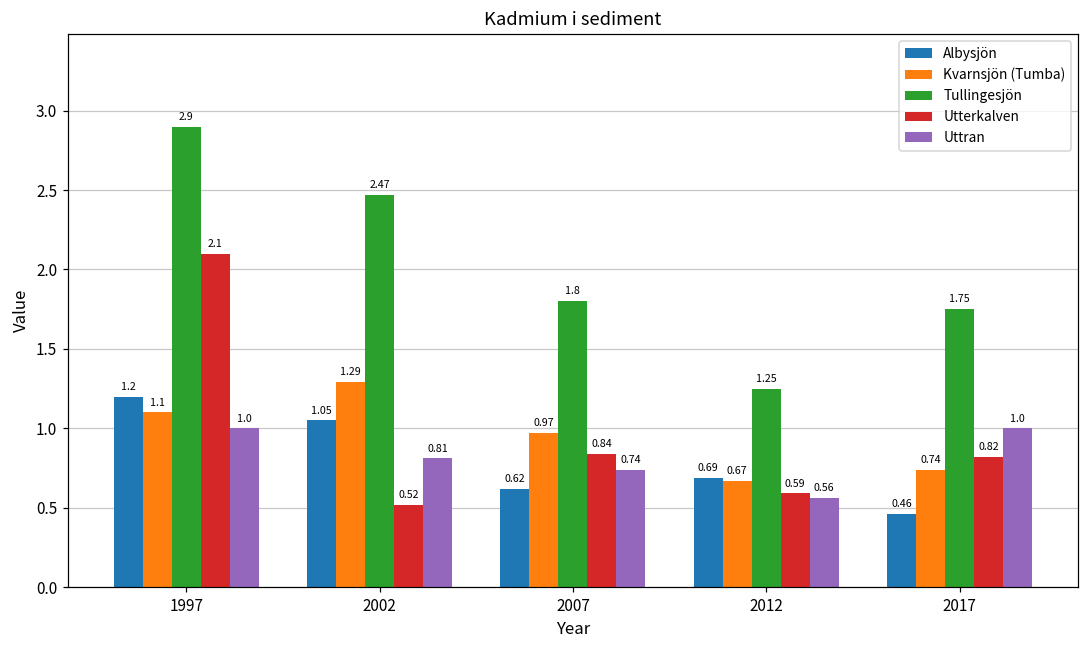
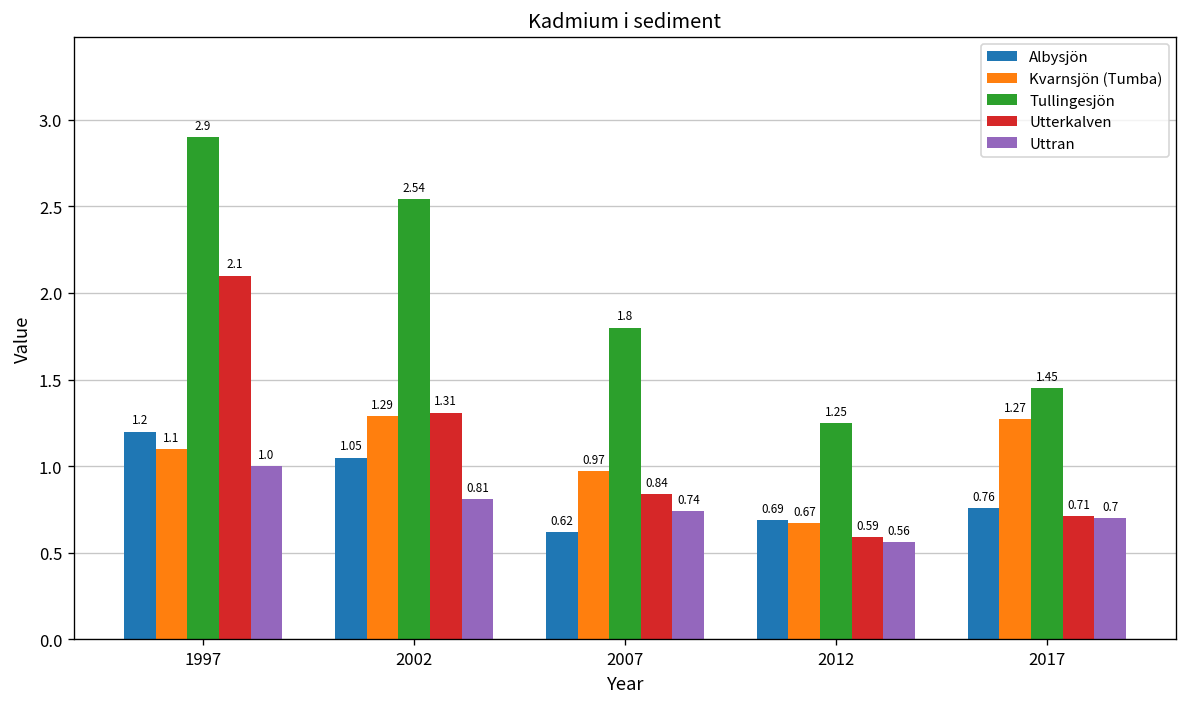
  {
    "Albysjön": {
      "1997": 1.2,
      "2002": 1.05,
      "2007": 0.62,
      "2012": 0.69,
-     "2017": 0.46
+     "2017": 0.76
    },
    "Kvarnsjön (Tumba)": {
      "1997": 1.1,
      "2002": 1.29,
      "2007": 0.97,
      "2012": 0.67,
-     "2017": 0.74
+     "2017": 1.27
    },
    "Tullingesjön": {
      "1997": 2.9,
-     "2002": 2.47,
+     "2002": 2.54,
      "2007": 1.8,
      "2012": 1.25,
-     "2017": 1.75
+     "2017": 1.45
    },
    "Utterkalven": {
      "1997": 2.1,
-     "2002": 0.52,
+     "2002": 1.31,
      "2007": 0.84,
      "2012": 0.59,
-     "2017": 0.82
+     "2017": 0.71
    },
    "Uttran": {
      "1997": 1.0,
      "2002": 0.81,
      "2007": 0.74,
      "2012": 0.56,
-     "2017": 1.0
+     "2017": 0.7
    }
  }
